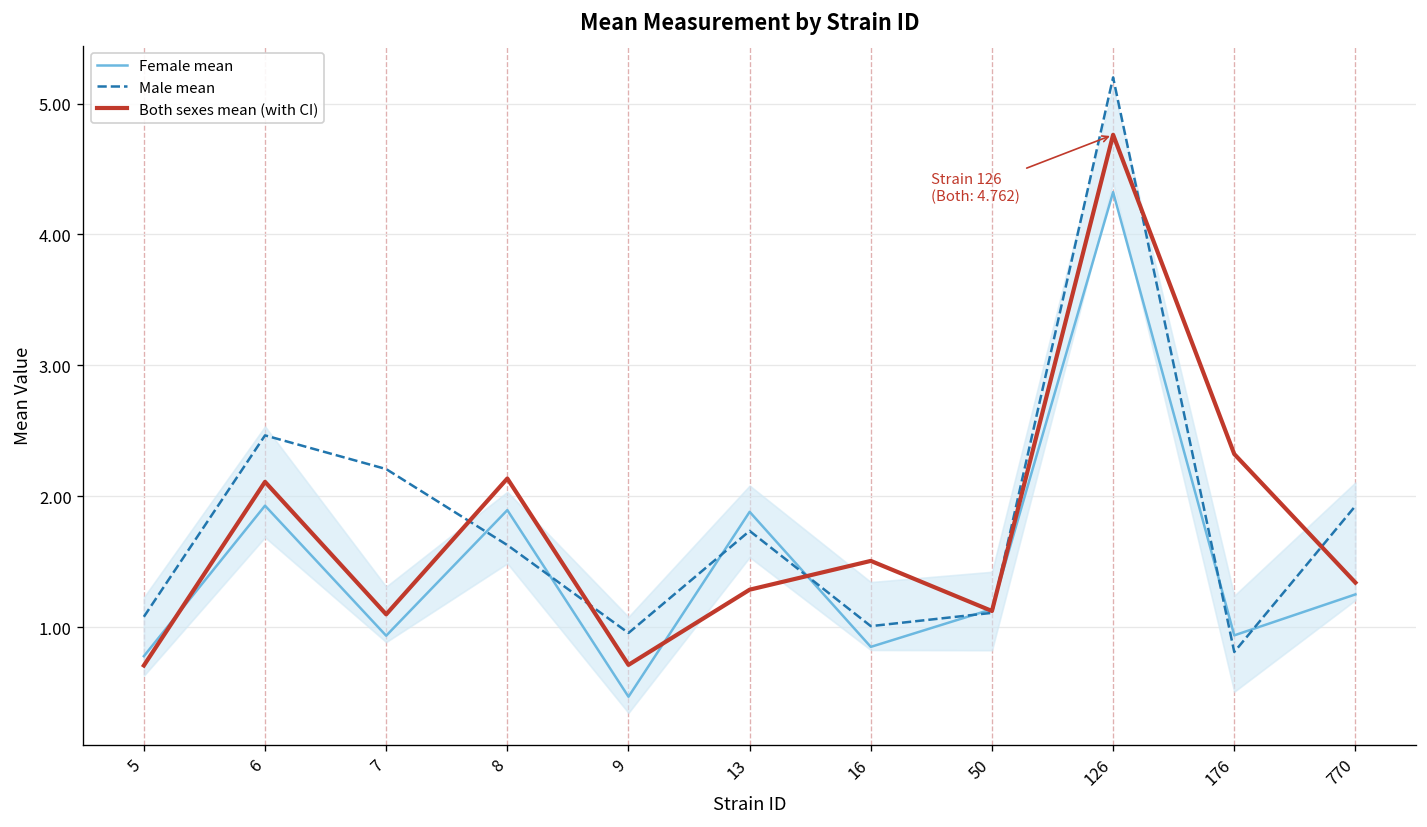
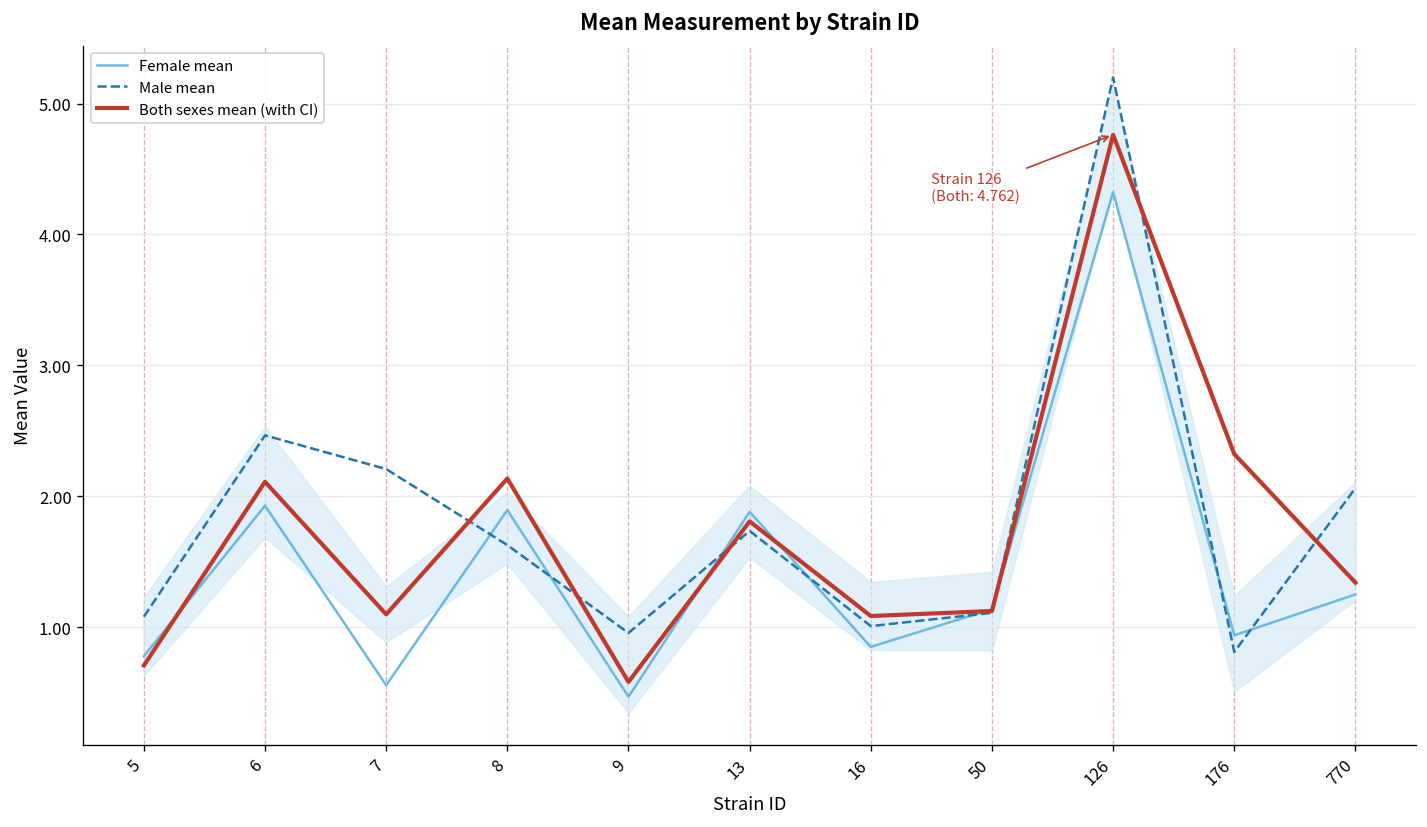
  {
    "Female mean": {
      "5": 0.78,
      "6": 1.93,
-     "7": 0.93,
+     "7": 0.56,
      "8": 1.89,
      "9": 0.47,
      "13": 1.88,
      "16": 0.85,
      "176": 0.94,
      "770": 1.25
    },
    "Male mean": {
      "5": 1.08,
      "6": 2.47,
      "7": 2.21,
      "8": 1.63,
      "9": 0.96,
      "13": 1.74,
      "16": 1.01,
      "126": 5.20,
      "176": 0.81,
-     "770": 1.93
+     "770": 2.06
    },
    "Both sexes mean (with CI)": {
      "5": 0.71,
      "6": 2.11,
      "7": 1.10,
      "8": 2.14,
-     "9": 0.71,
-     "13": 1.29,
-     "16": 1.51,
+     "9": 0.58,
+     "13": 1.81,
+     "16": 1.08,
      "176": 2.32,
      "770": 1.34
    }
  }
